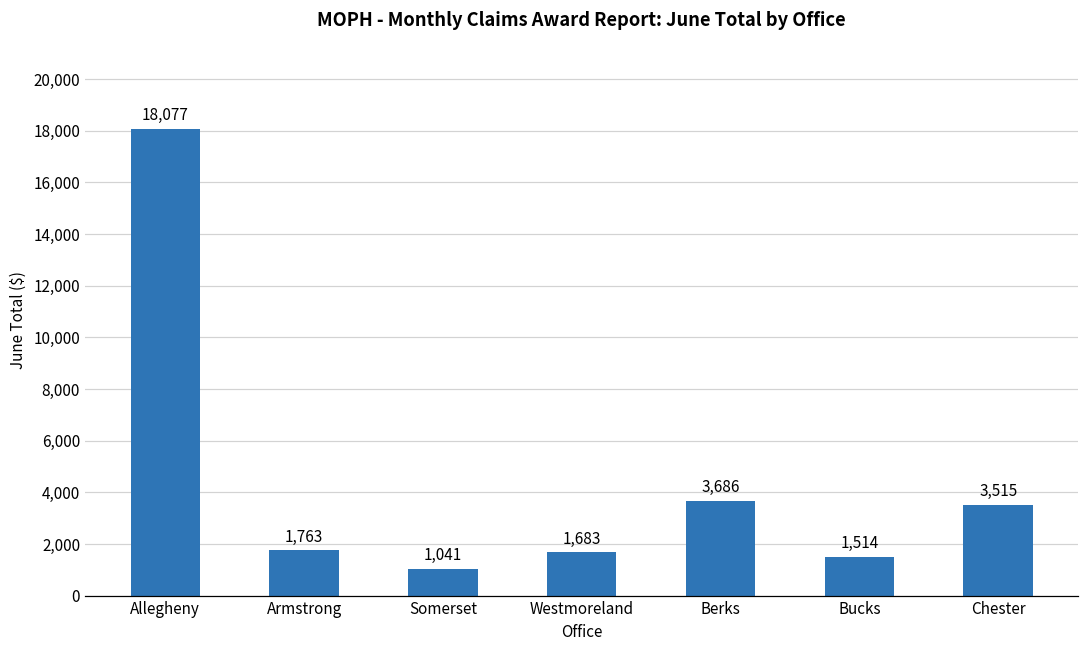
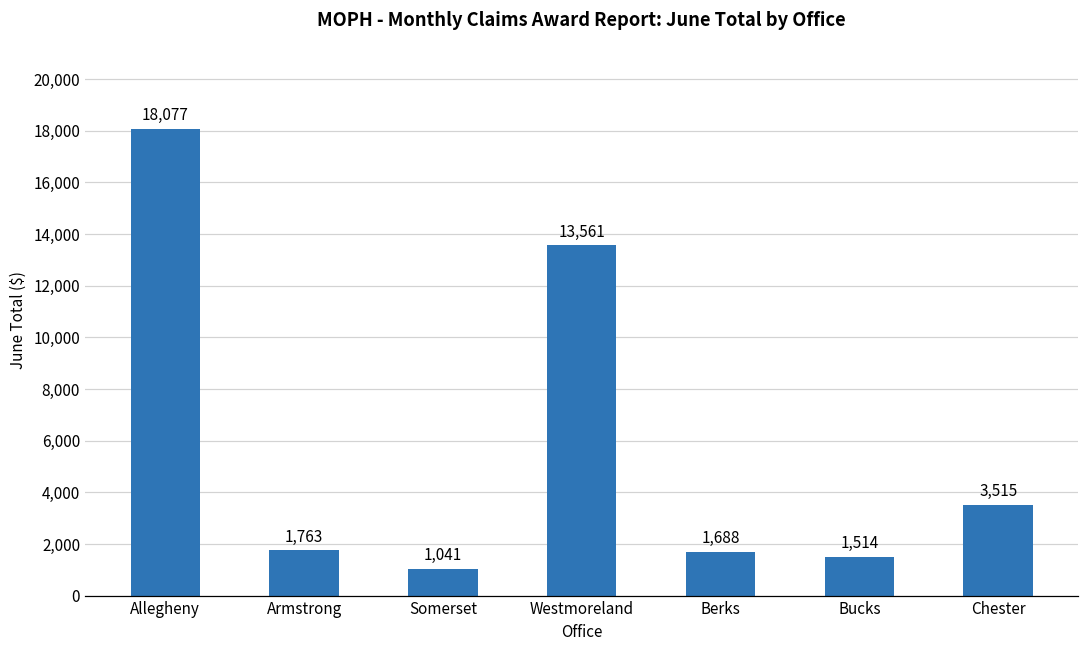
  {
    "Allegheny": "18,077",
    "Armstrong": "1,763",
    "Somerset": "1,041",
-   "Westmoreland": "1,683",
-   "Berks": "3,686",
+   "Westmoreland": "13,561",
+   "Berks": "1,688",
    "Bucks": "1,514",
    "Chester": "3,515"
  }
